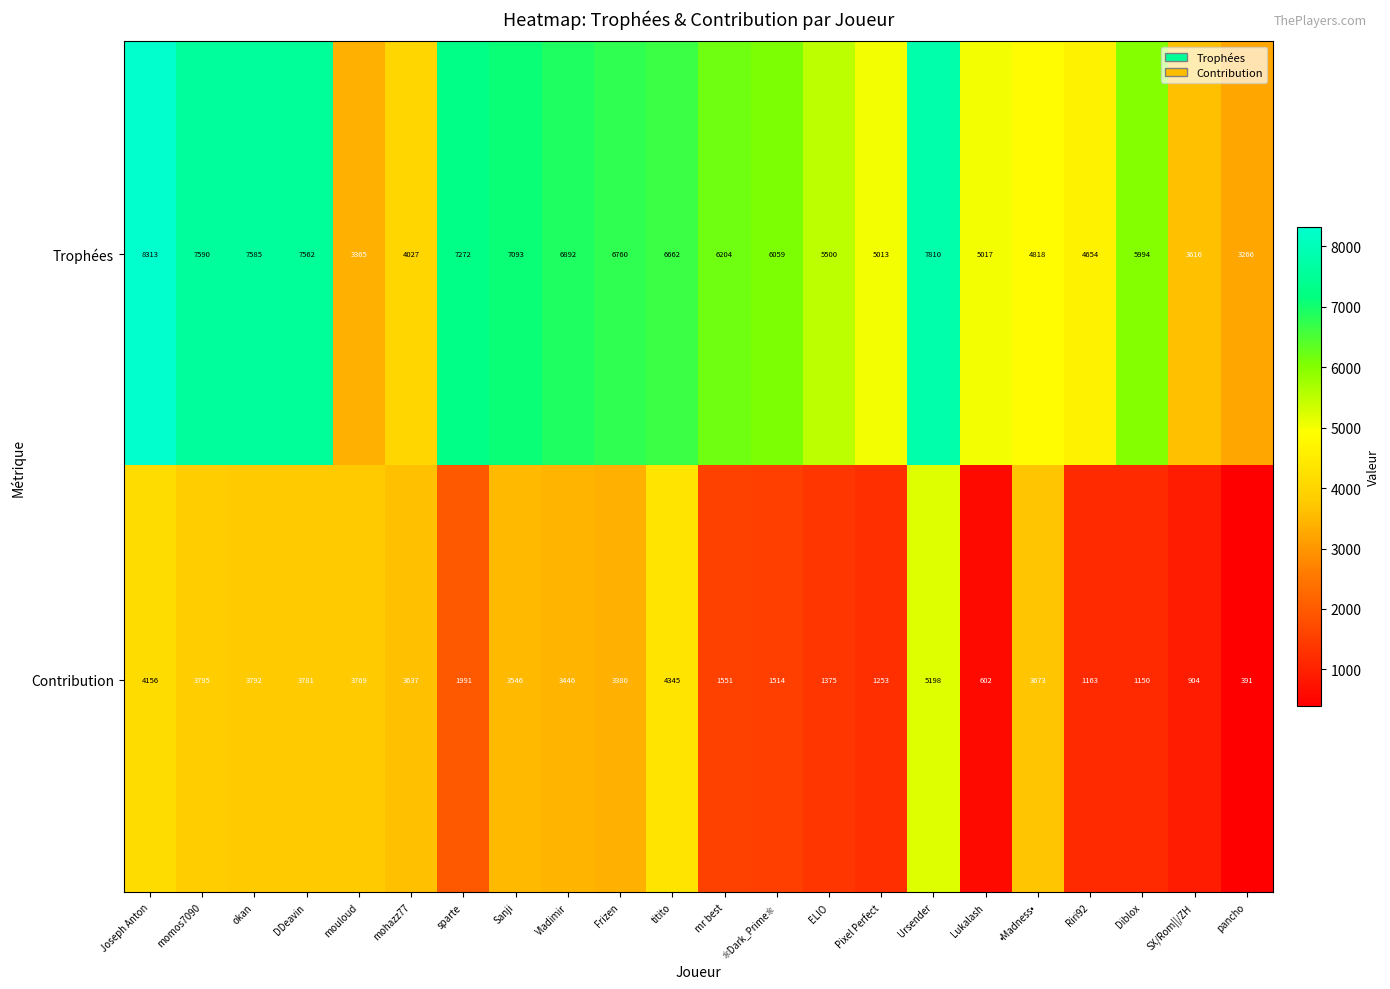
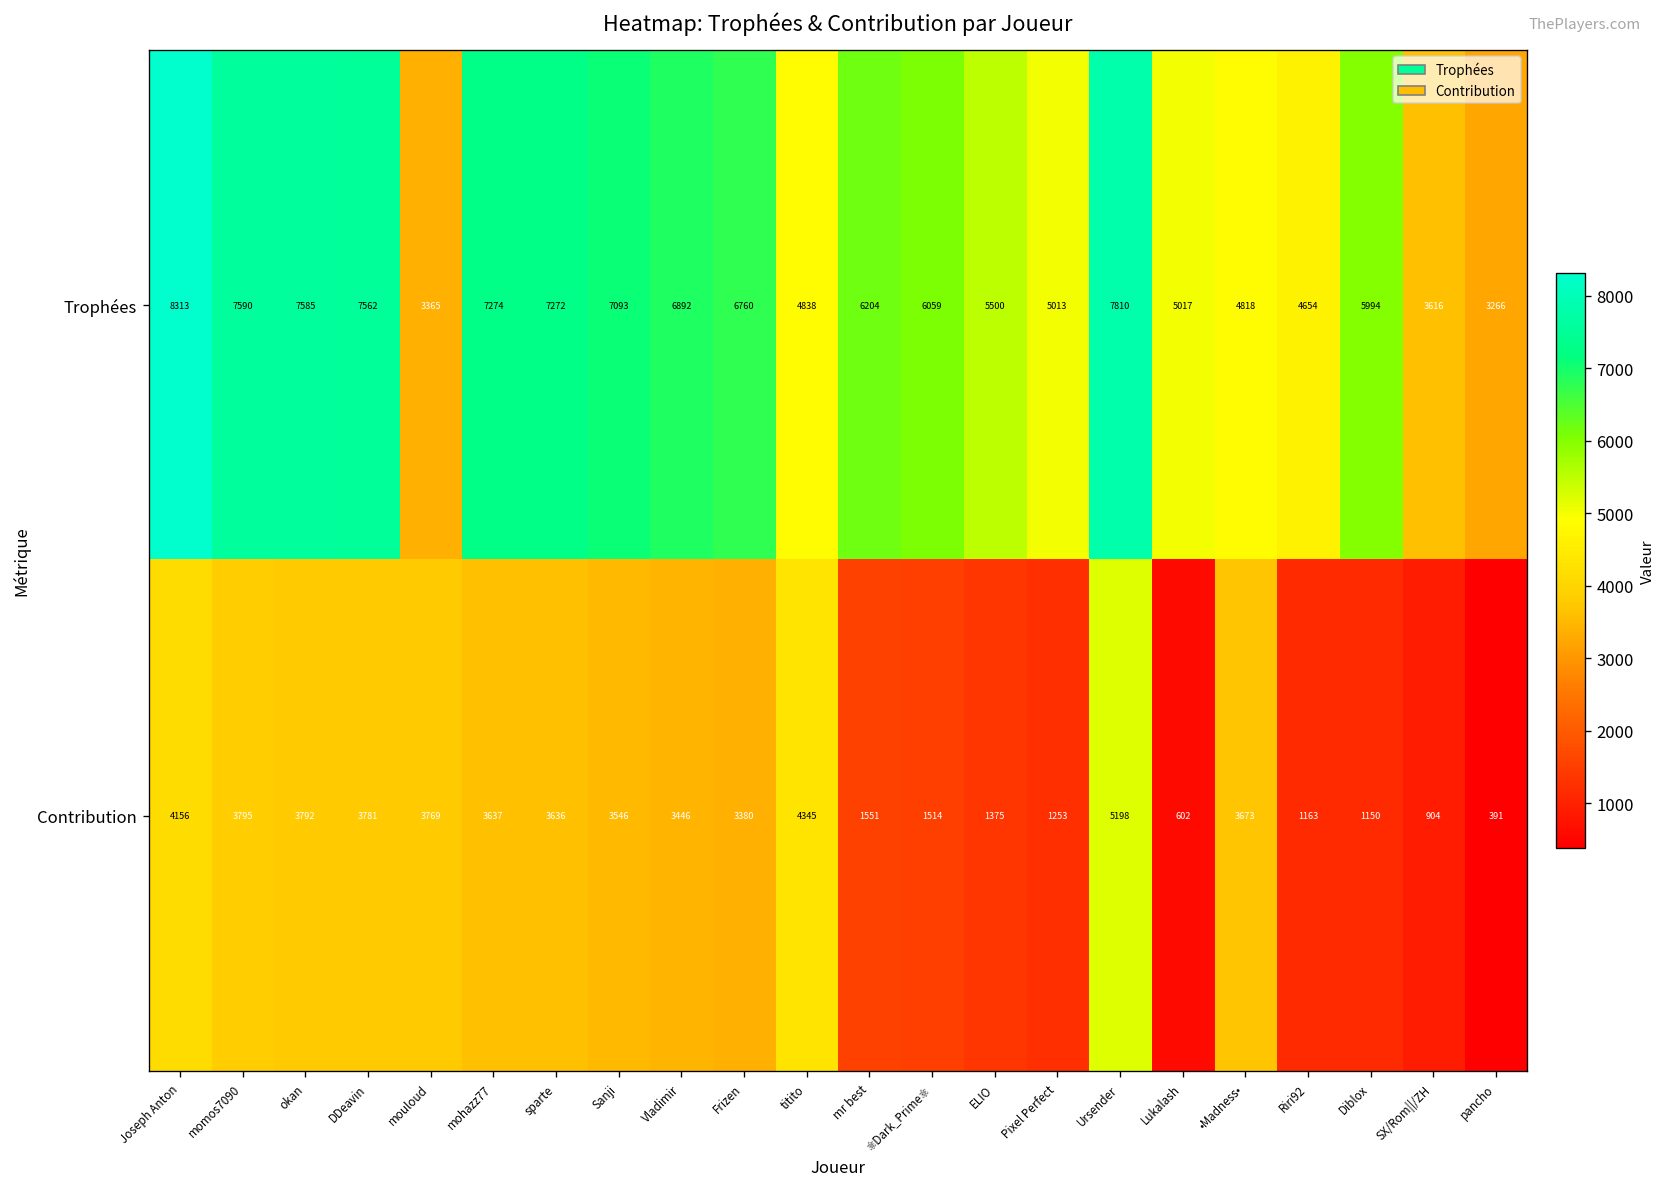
  {
    "Trophées": {
      "Joseph Anton": 8313,
      "momos7090": 7590,
      "okan": 7585,
      "DDeavin": 7562,
      "mouloud": 3365,
-     "mohazz77": 4027,
+     "mohazz77": 7274,
      "sparte": 7272,
      "Sanji": 7093,
      "Vladimir": 6892,
      "Frizen": 6760,
-     "titito": 6662,
+     "titito": 4838,
      "mr best": 6204,
      "⚛Dark_Prime⚛": 6059,
      "ELIO": 5500,
      "Pixel Perfect": 5013,
      "Ursender": 7810,
      "Lukalash": 5017,
      "•Madness•": 4818,
      "Riri92": 4654,
      "Diblox": 5994,
      "SX/Rom||/ZH": 3616,
      "pancho": 3266
    },
    "Contribution": {
      "Joseph Anton": 4156,
      "momos7090": 3795,
      "okan": 3792,
      "DDeavin": 3781,
      "mouloud": 3769,
      "mohazz77": 3637,
-     "sparte": 1991,
+     "sparte": 3636,
      "Sanji": 3546,
      "Vladimir": 3446,
      "Frizen": 3380,
      "titito": 4345,
      "mr best": 1551,
      "⚛Dark_Prime⚛": 1514,
      "ELIO": 1375,
      "Pixel Perfect": 1253,
      "Ursender": 5198,
      "Lukalash": 602,
      "•Madness•": 3673,
      "Riri92": 1163,
      "Diblox": 1150,
      "SX/Rom||/ZH": 904,
      "pancho": 391
    }
  }
